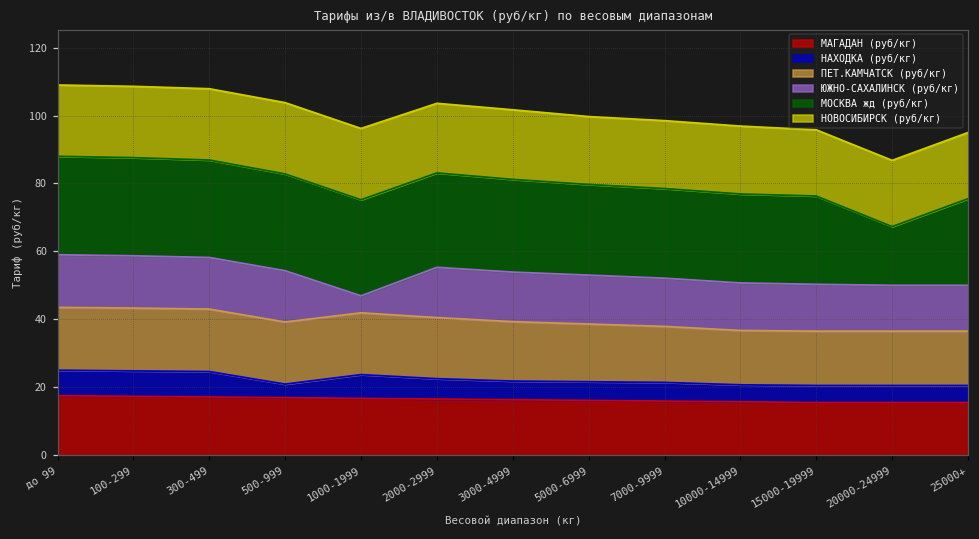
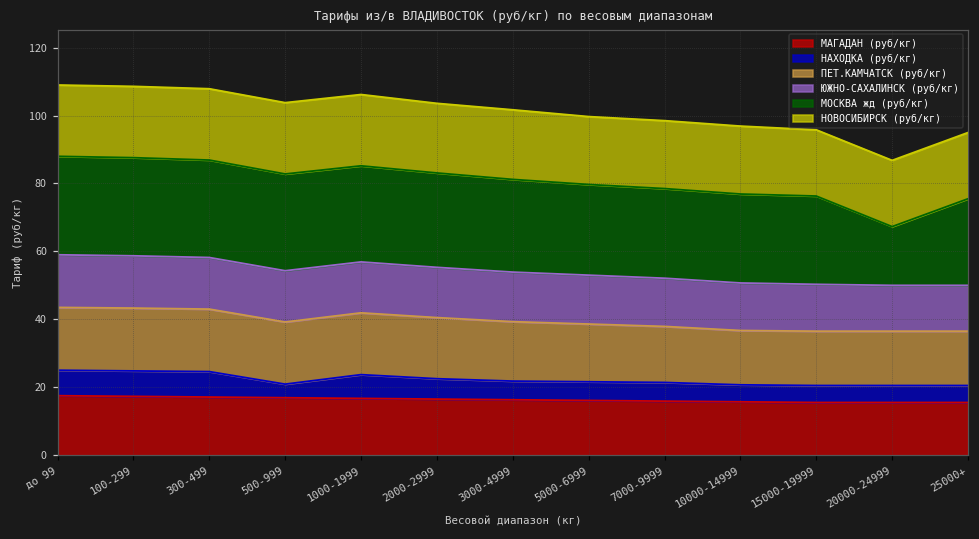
  {
    "МАГАДАН (руб/кг)": {
      "до 99": 18,
      "100-299": 17,
      "300-499": 17,
      "500-999": 17,
      "1000-1999": 17,
      "2000-2999": 17,
      "3000-4999": 16,
      "5000-6999": 16,
      "7000-9999": 16,
      "10000-14999": 16,
      "15000-19999": 16,
      "20000-24999": 16,
      "25000+": 16
    },
    "НАХОДКА (руб/кг)": {
      "до 99": 8,
      "100-299": 8,
      "300-499": 8,
      "500-999": 4,
      "1000-1999": 7,
      "2000-2999": 6,
      "3000-4999": 6,
      "5000-6999": 6,
      "7000-9999": 5,
      "10000-14999": 5,
      "15000-19999": 5,
      "20000-24999": 5,
      "25000+": 5
    },
    "ПЕТ.КАМЧАТСК (руб/кг)": {
      "до 99": 19,
      "100-299": 18,
      "300-499": 18,
      "500-999": 18,
      "1000-1999": 18,
      "2000-2999": 18,
      "3000-4999": 17,
      "5000-6999": 17,
      "7000-9999": 17,
      "10000-14999": 16,
      "15000-19999": 16,
      "20000-24999": 16,
      "25000+": 16
    },
    "ЮЖНО-САХАЛИНСК (руб/кг)": {
      "до 99": 16,
      "100-299": 15,
      "300-499": 15,
      "500-999": 15,
-     "1000-1999": 5,
+     "1000-1999": 15,
      "2000-2999": 15,
      "3000-4999": 15,
      "5000-6999": 14,
      "7000-9999": 14,
      "10000-14999": 14,
      "15000-19999": 14,
      "20000-24999": 14,
      "25000+": 14
    },
    "МОСКВА жд (руб/кг)": {
      "до 99": 29,
      "100-299": 29,
      "300-499": 29,
      "500-999": 29,
      "1000-1999": 28,
      "2000-2999": 28,
      "3000-4999": 27,
      "5000-6999": 27,
      "7000-9999": 26,
      "10000-14999": 26,
      "15000-19999": 26,
      "20000-24999": 17,
      "25000+": 26
    },
    "НОВОСИБИРСК (руб/кг)": {
      "до 99": 21,
      "100-299": 21,
      "300-499": 21,
      "500-999": 21,
      "1000-1999": 21,
      "2000-2999": 21,
      "3000-4999": 21,
      "5000-6999": 20,
      "7000-9999": 20,
      "10000-14999": 20,
      "15000-19999": 20,
      "20000-24999": 20,
      "25000+": 20
    }
  }
